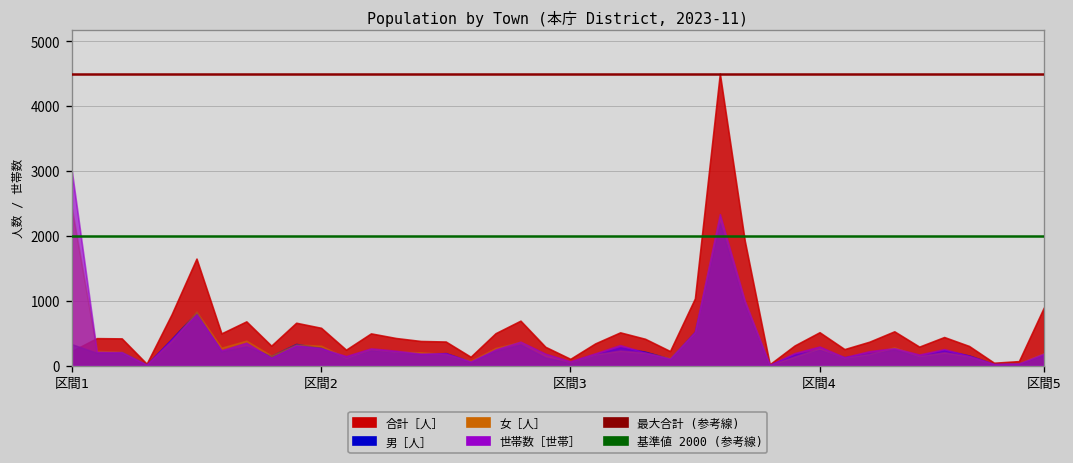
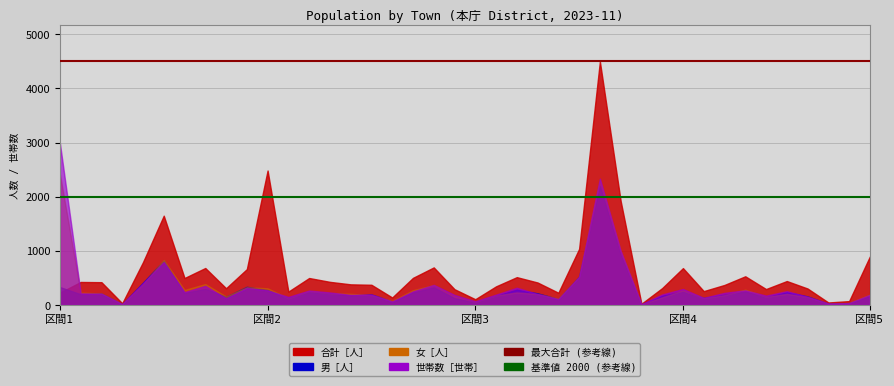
  {
    "合計［人］": {
      "区間1": 200,
-     "区間2": 600,
-     "区間4": 500,
+     "区間2": 2500,
+     "区間4": 700,
      "区間5": 900
    },
    "男［人］": {
      "区間1": 300
    },
    "女［人］": {
      "区間1": 2400
    },
    "世帯数［世帯］": {
      "区間1": 3000
    }
  }
